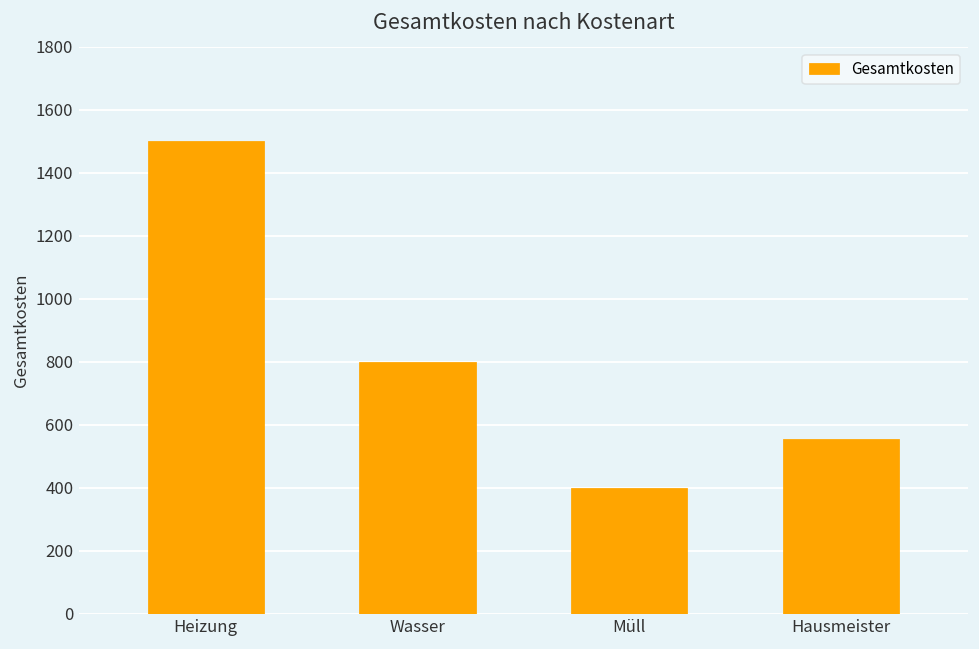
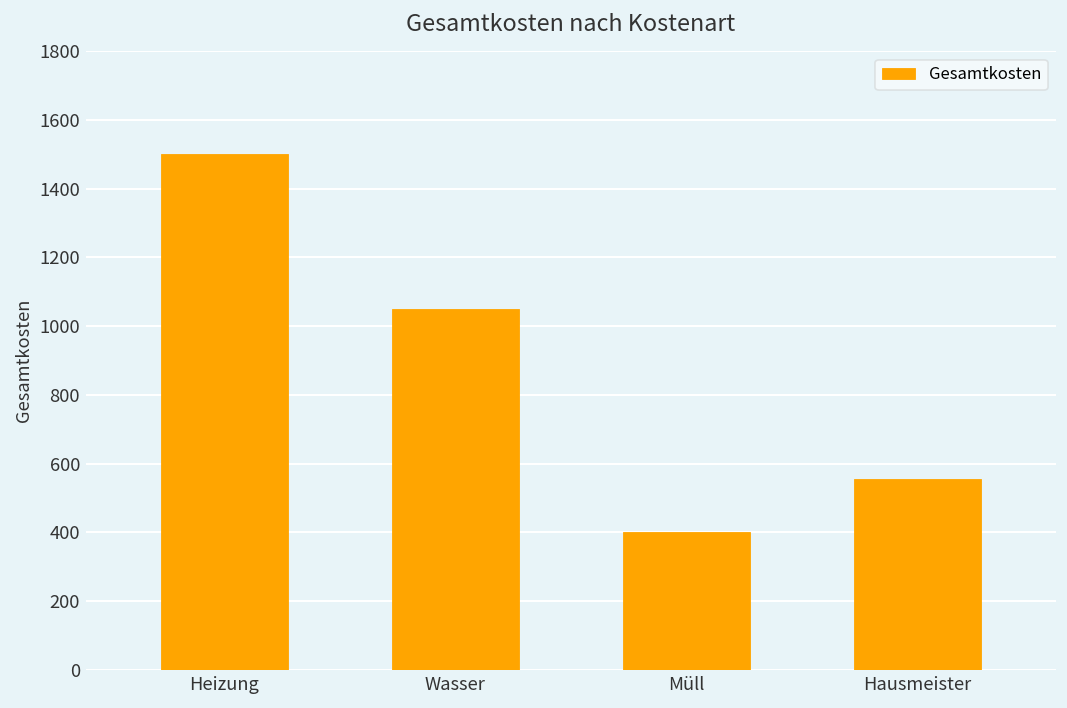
  {
    "Heizung": 1500,
-   "Wasser": 800,
+   "Wasser": 1050,
    "Müll": 400,
    "Hausmeister": 560
  }
